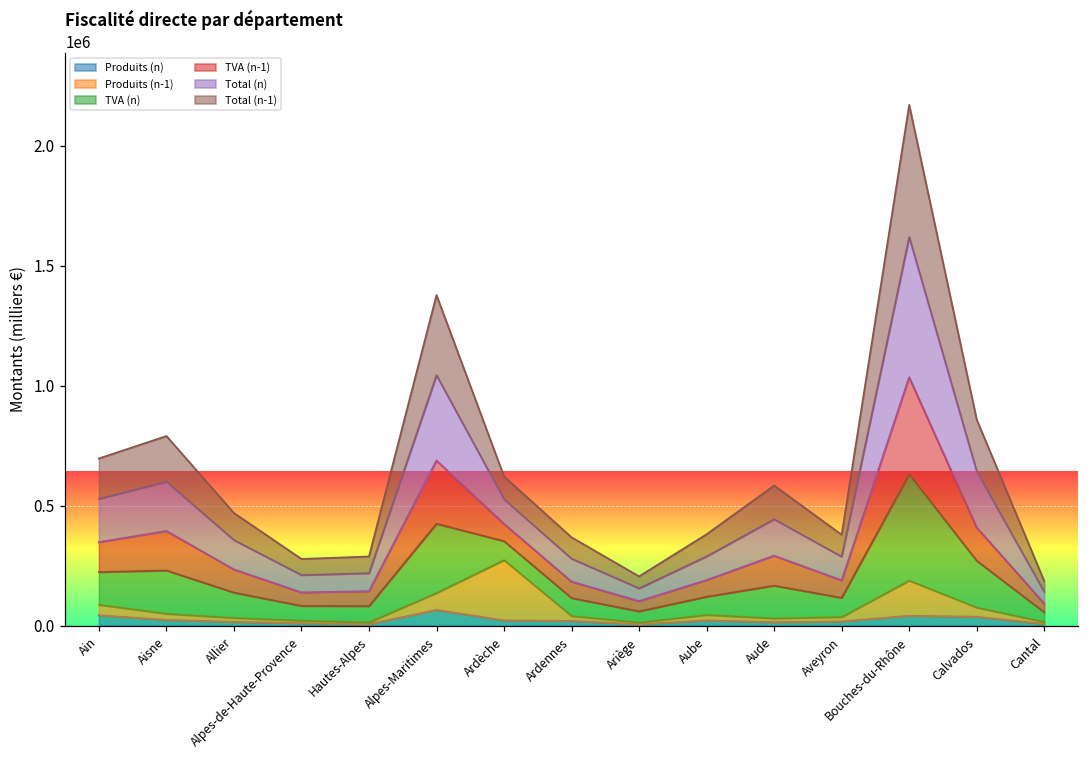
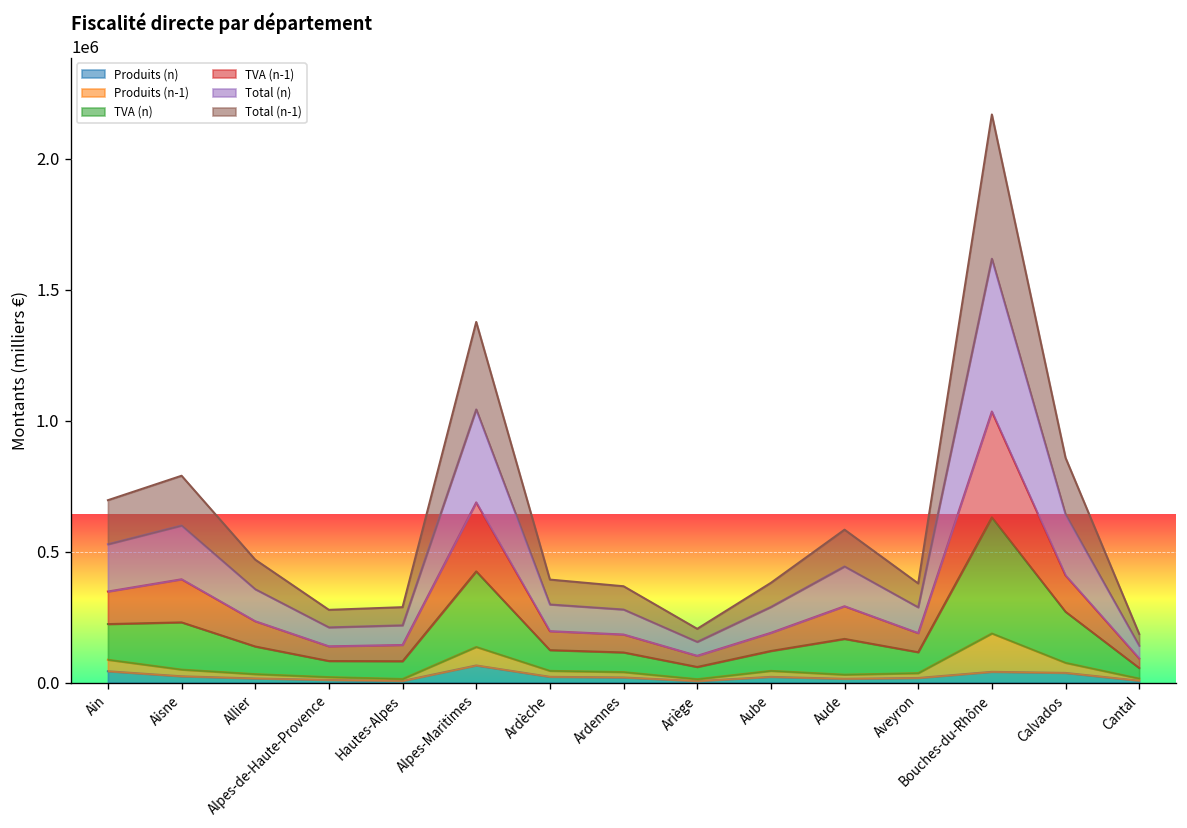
  {
    "Produits (n)": {
      "Ain": 40000,
      "Aisne": 20000,
      "Allier": 20000,
      "Alpes-Maritimes": 70000,
      "Ardèche": 20000,
      "Ardennes": 20000,
      "Aube": 20000,
      "Aude": 20000,
      "Aveyron": 20000,
      "Bouches-du-Rhône": 40000,
      "Calvados": 40000
    },
    "Produits (n-1)": {
      "Ain": 40000,
      "Aisne": 30000,
      "Allier": 20000,
      "Alpes-Maritimes": 70000,
-     "Ardèche": 250000,
+     "Ardèche": 20000,
      "Ardennes": 20000,
      "Aube": 20000,
      "Aude": 20000,
      "Aveyron": 20000,
      "Bouches-du-Rhône": 150000,
      "Calvados": 40000
    },
    "TVA (n)": {
      "Ain": 140000,
      "Aisne": 180000,
      "Allier": 110000,
      "Alpes-de-Haute-Provence": 60000,
      "Hautes-Alpes": 70000,
      "Alpes-Maritimes": 290000,
      "Ardèche": 80000,
      "Ardennes": 80000,
      "Ariège": 50000,
      "Aube": 80000,
      "Aude": 140000,
      "Aveyron": 80000,
      "Bouches-du-Rhône": 440000,
      "Calvados": 190000,
      "Cantal": 40000
    },
    "TVA (n-1)": {
      "Ain": 120000,
      "Aisne": 160000,
      "Allier": 100000,
      "Alpes-de-Haute-Provence": 60000,
      "Hautes-Alpes": 60000,
      "Alpes-Maritimes": 260000,
      "Ardèche": 70000,
      "Ardennes": 70000,
      "Ariège": 40000,
      "Aube": 70000,
      "Aude": 120000,
      "Aveyron": 70000,
      "Bouches-du-Rhône": 400000,
      "Calvados": 140000,
      "Cantal": 40000
    },
    "Total (n)": {
      "Ain": 180000,
      "Aisne": 210000,
      "Allier": 120000,
      "Alpes-de-Haute-Provence": 70000,
      "Hautes-Alpes": 80000,
      "Alpes-Maritimes": 350000,
      "Ardèche": 100000,
      "Ardennes": 100000,
      "Ariège": 50000,
      "Aube": 100000,
      "Aude": 150000,
      "Aveyron": 100000,
      "Bouches-du-Rhône": 580000,
      "Calvados": 230000,
      "Cantal": 50000
    },
    "Total (n-1)": {
      "Ain": 170000,
      "Aisne": 190000,
      "Allier": 110000,
      "Alpes-de-Haute-Provence": 70000,
      "Hautes-Alpes": 70000,
      "Alpes-Maritimes": 330000,
      "Ardèche": 100000,
      "Ardennes": 90000,
      "Ariège": 50000,
      "Aube": 90000,
      "Aude": 140000,
      "Aveyron": 90000,
      "Bouches-du-Rhône": 550000,
      "Calvados": 220000,
      "Cantal": 40000
    }
  }
